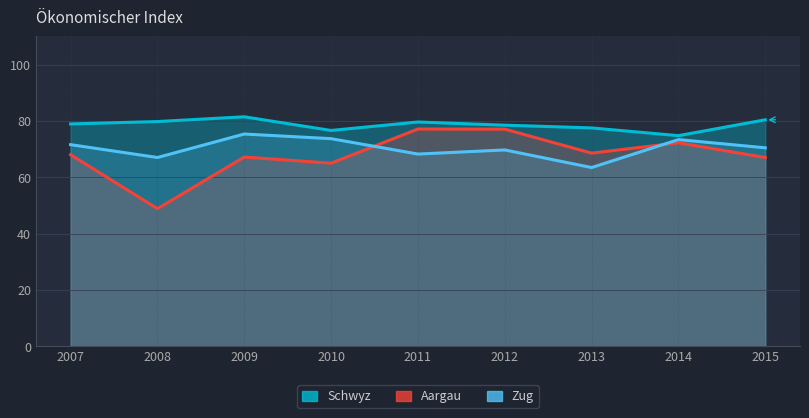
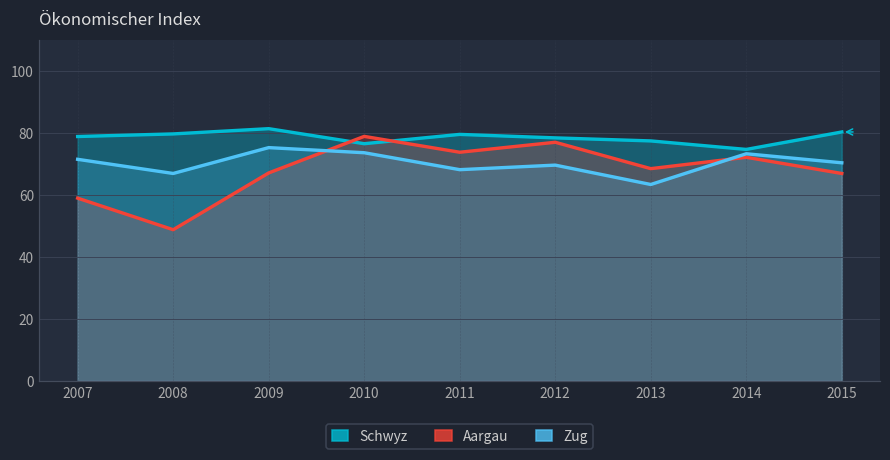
  {
    "Aargau": {
-     "2007": 68,
+     "2007": 59,
      "2008": 49,
      "2009": 67,
-     "2010": 65,
-     "2011": 77,
+     "2010": 79,
+     "2011": 74,
      "2012": 77,
      "2013": 69,
      "2014": 72,
      "2015": 67
    }
  }
